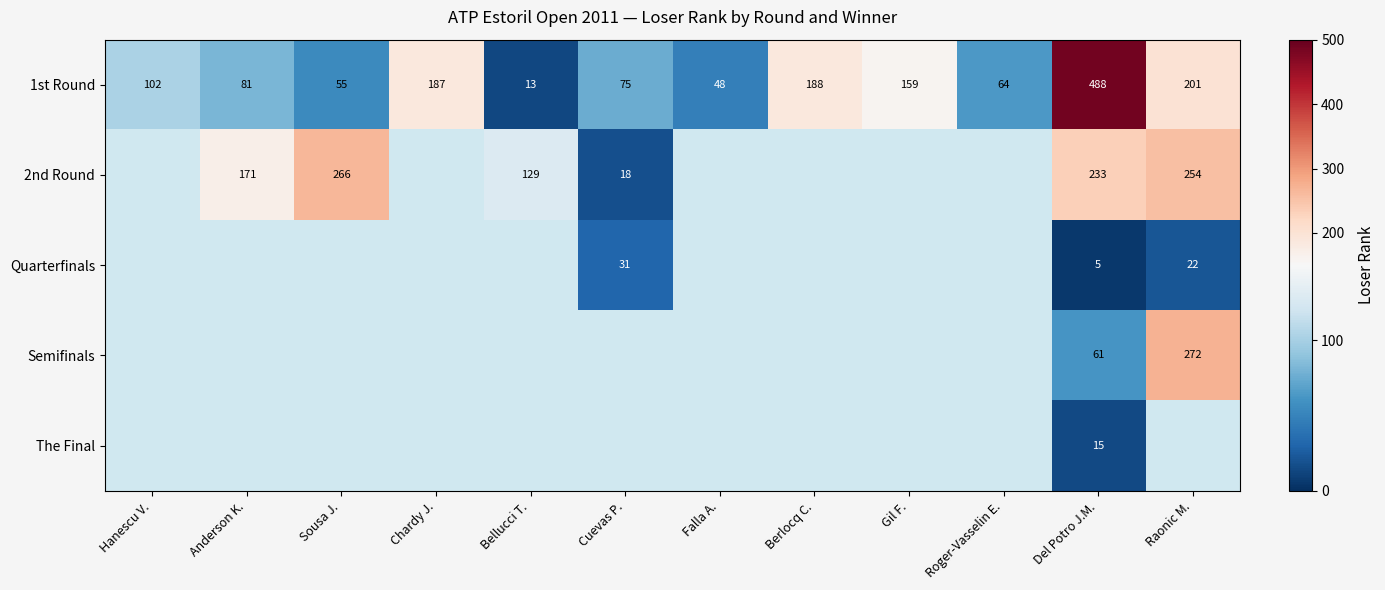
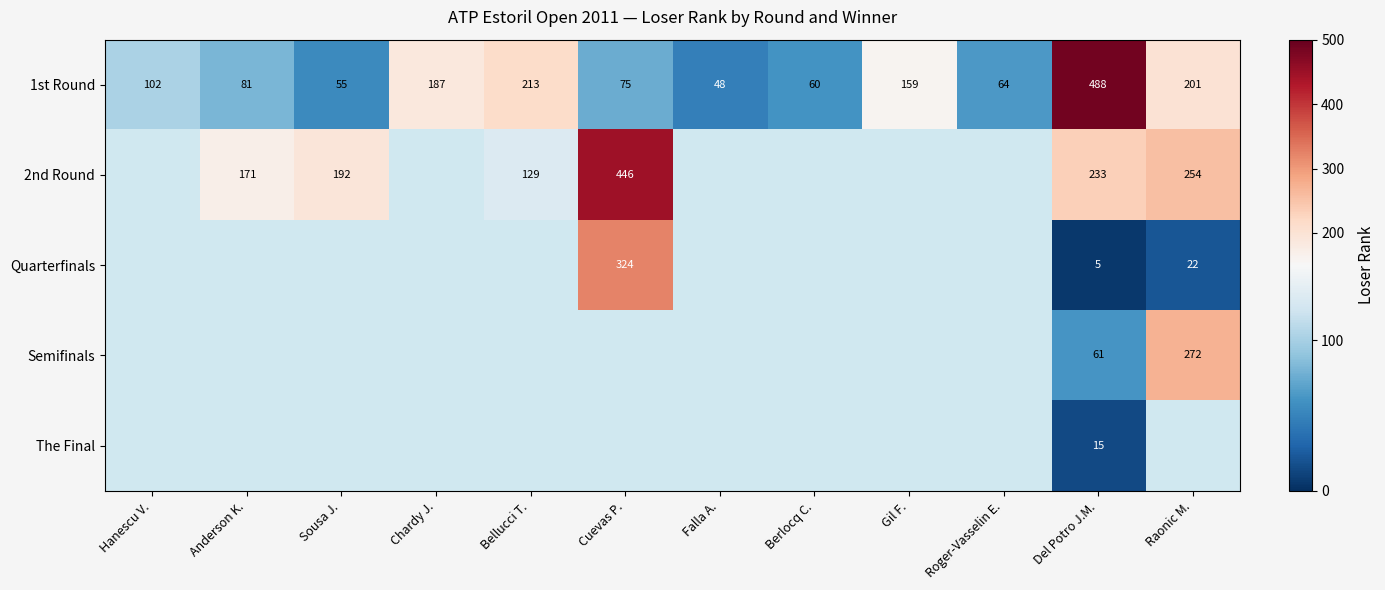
  {
    "1st Round": {
      "Hanescu V.": 102,
      "Anderson K.": 81,
      "Sousa J.": 55,
      "Chardy J.": 187,
-     "Bellucci T.": 13,
+     "Bellucci T.": 213,
      "Cuevas P.": 75,
      "Falla A.": 48,
-     "Berlocq C.": 188,
+     "Berlocq C.": 60,
      "Gil F.": 159,
      "Roger-Vasselin E.": 64,
      "Del Potro J.M.": 488,
      "Raonic M.": 201
    },
    "2nd Round": {
      "Anderson K.": 171,
-     "Sousa J.": 266,
+     "Sousa J.": 192,
      "Bellucci T.": 129,
-     "Cuevas P.": 18,
+     "Cuevas P.": 446,
      "Del Potro J.M.": 233,
      "Raonic M.": 254
    },
    "Quarterfinals": {
-     "Cuevas P.": 31,
+     "Cuevas P.": 324,
      "Del Potro J.M.": 5,
      "Raonic M.": 22
    },
    "Semifinals": {
      "Del Potro J.M.": 61,
      "Raonic M.": 272
    },
    "The Final": {
      "Del Potro J.M.": 15
    }
  }
